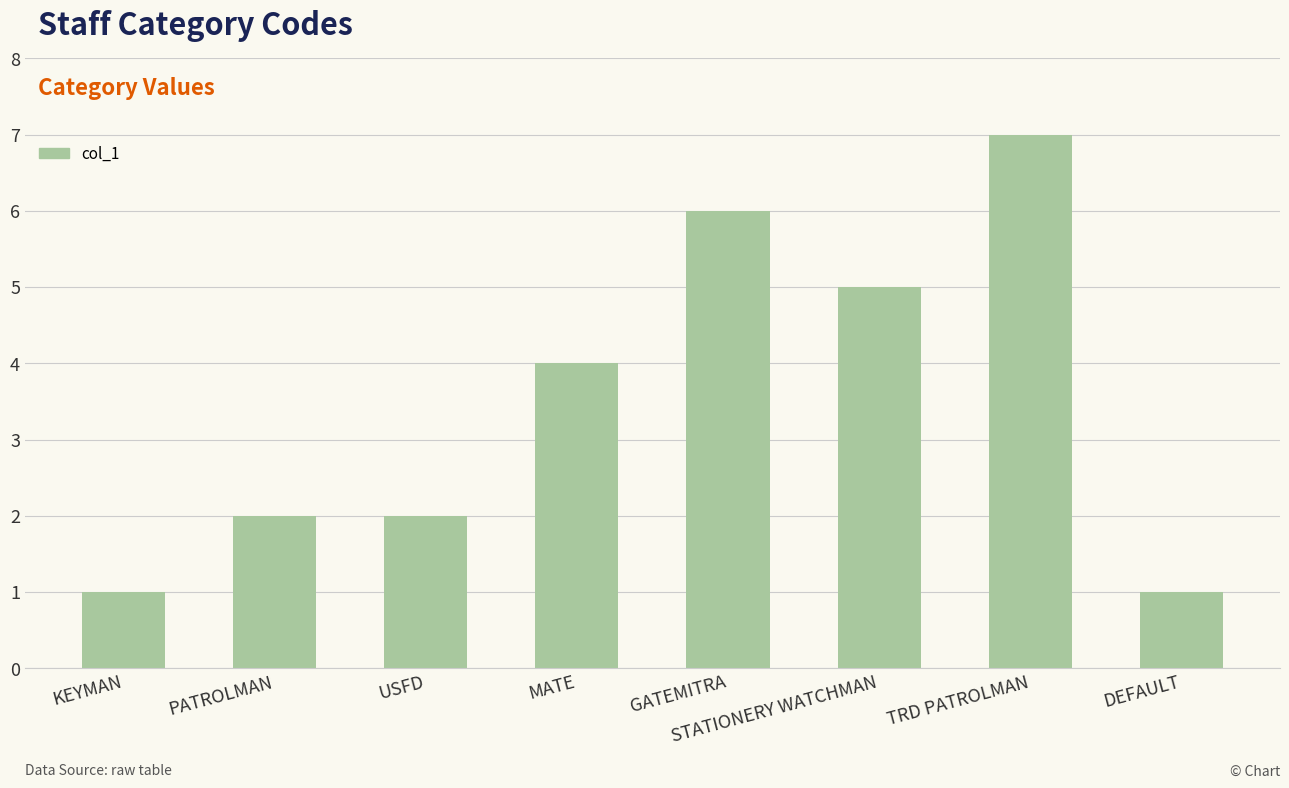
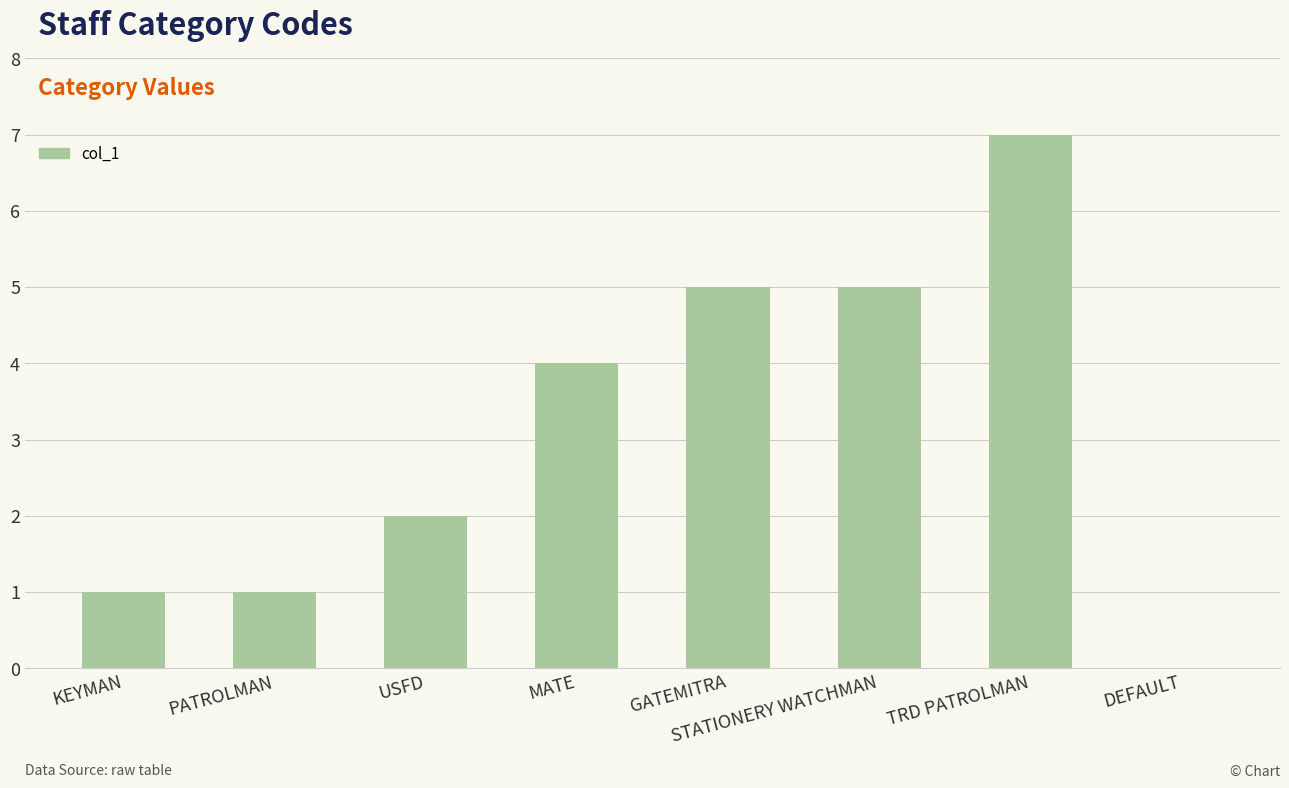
  {
    "KEYMAN": 1,
-   "PATROLMAN": 2,
+   "PATROLMAN": 1,
    "USFD": 2,
    "MATE": 4,
-   "GATEMITRA": 6,
+   "GATEMITRA": 5,
    "STATIONERY WATCHMAN": 5,
    "TRD PATROLMAN": 7,
-   "DEFAULT": 1
+   "DEFAULT": 0
  }
